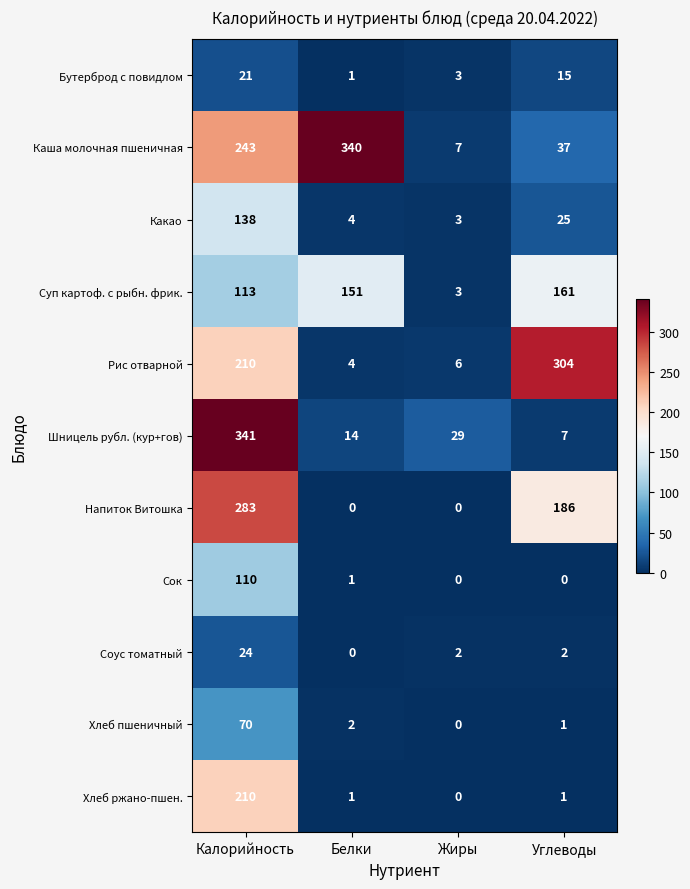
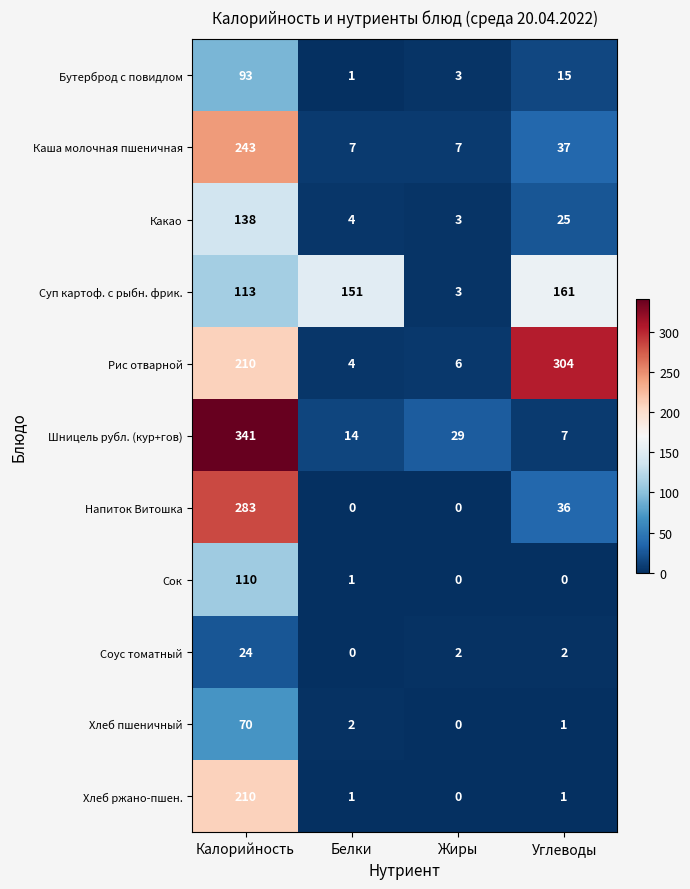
  {
    "Бутерброд с повидлом": {
-     "Калорийность": 21,
+     "Калорийность": 93,
      "Белки": 1,
      "Жиры": 3,
      "Углеводы": 15
    },
    "Каша молочная пшеничная": {
      "Калорийность": 243,
-     "Белки": 340,
+     "Белки": 7,
      "Жиры": 7,
      "Углеводы": 37
    },
    "Какао": {
      "Калорийность": 138,
      "Белки": 4,
      "Жиры": 3,
      "Углеводы": 25
    },
    "Суп картоф. с рыбн. фрик.": {
      "Калорийность": 113,
      "Белки": 151,
      "Жиры": 3,
      "Углеводы": 161
    },
    "Рис отварной": {
      "Калорийность": 210,
      "Белки": 4,
      "Жиры": 6,
      "Углеводы": 304
    },
    "Шницель рубл. (кур+гов)": {
      "Калорийность": 341,
      "Белки": 14,
      "Жиры": 29,
      "Углеводы": 7
    },
    "Напиток Витошка": {
      "Калорийность": 283,
      "Белки": 0,
      "Жиры": 0,
-     "Углеводы": 186
+     "Углеводы": 36
    },
    "Сок": {
      "Калорийность": 110,
      "Белки": 1,
      "Жиры": 0,
      "Углеводы": 0
    },
    "Соус томатный": {
      "Калорийность": 24,
      "Белки": 0,
      "Жиры": 2,
      "Углеводы": 2
    },
    "Хлеб пшеничный": {
      "Калорийность": 70,
      "Белки": 2,
      "Жиры": 0,
      "Углеводы": 1
    },
    "Хлеб ржано-пшен.": {
      "Калорийность": 210,
      "Белки": 1,
      "Жиры": 0,
      "Углеводы": 1
    }
  }
